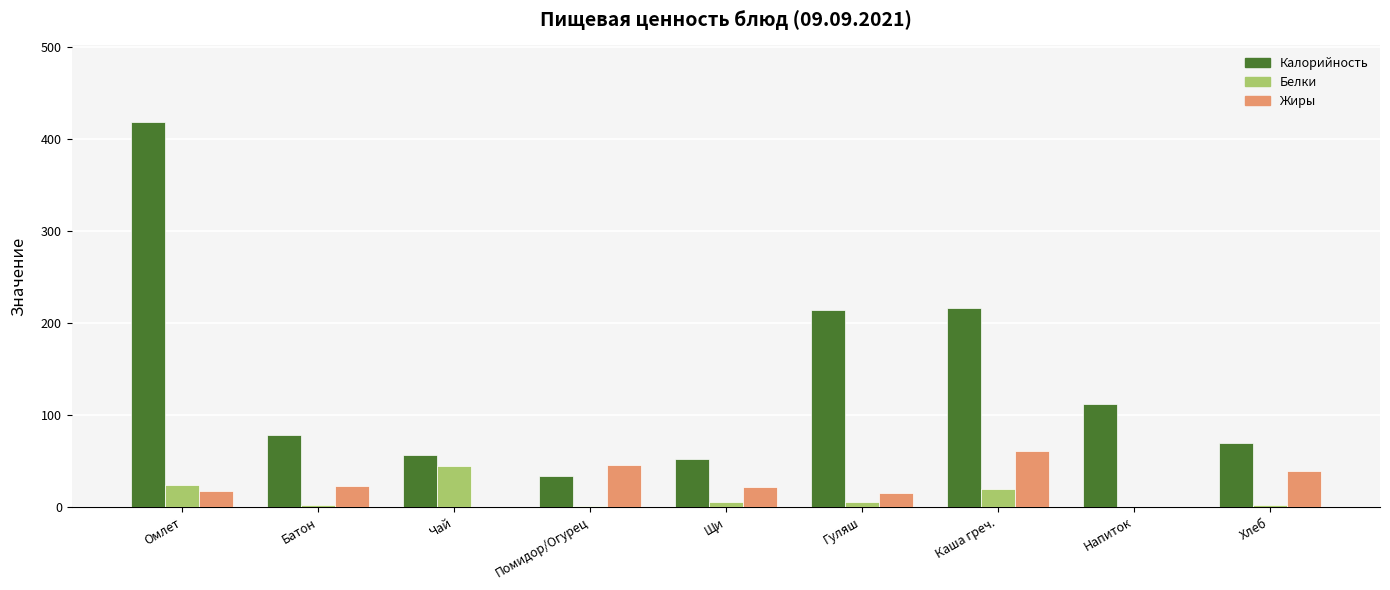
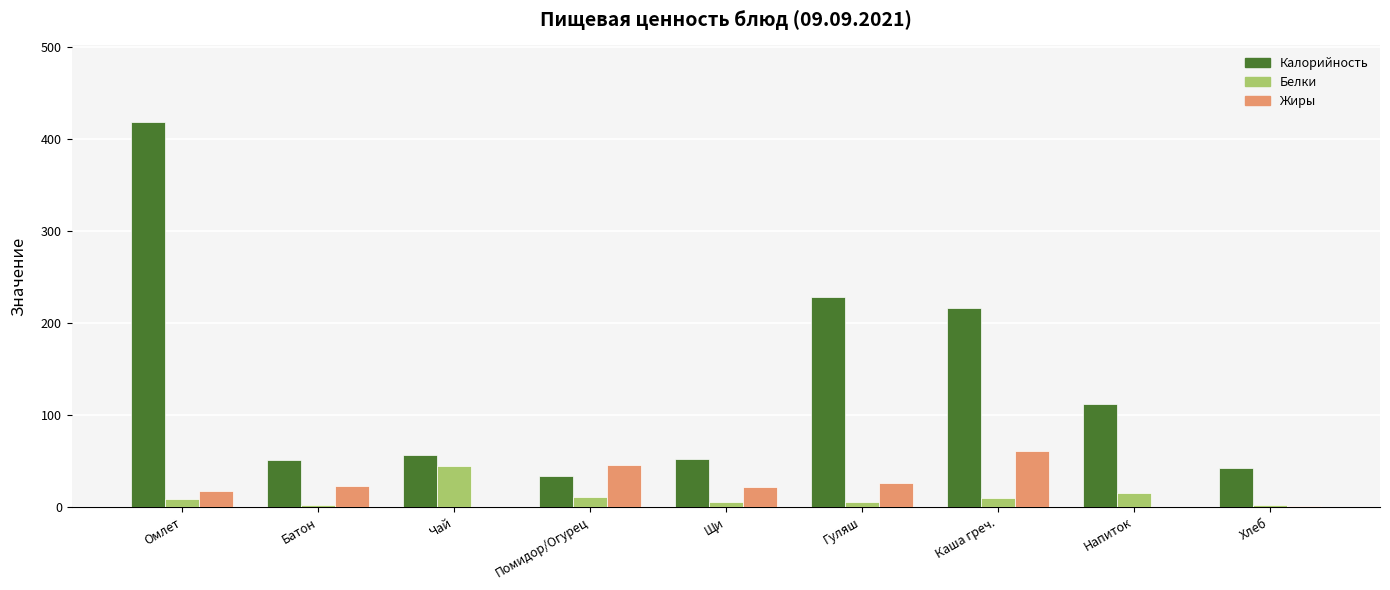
  {
    "Калорийность": {
      "Омлет": 420,
-     "Батон": 80,
+     "Батон": 50,
      "Чай": 60,
      "Помидор/Огурец": 30,
      "Щи": 50,
-     "Гуляш": 210,
+     "Гуляш": 230,
      "Каша греч.": 220,
      "Напиток": 110,
-     "Хлеб": 70
+     "Хлеб": 40
    },
    "Белки": {
-     "Омлет": 20,
+     "Омлет": 10,
      "Чай": 40,
-     "Помидор/Огурец": 0,
+     "Помидор/Огурец": 10,
      "Щи": 10,
      "Гуляш": 0,
-     "Каша греч.": 20,
-     "Напиток": 0
+     "Каша греч.": 10,
+     "Напиток": 10
    },
    "Жиры": {
      "Омлет": 20,
      "Батон": 20,
      "Чай": 0,
      "Помидор/Огурец": 50,
      "Щи": 20,
-     "Гуляш": 10,
+     "Гуляш": 30,
      "Каша греч.": 60,
      "Напиток": 0,
-     "Хлеб": 40
+     "Хлеб": 0
    }
  }
